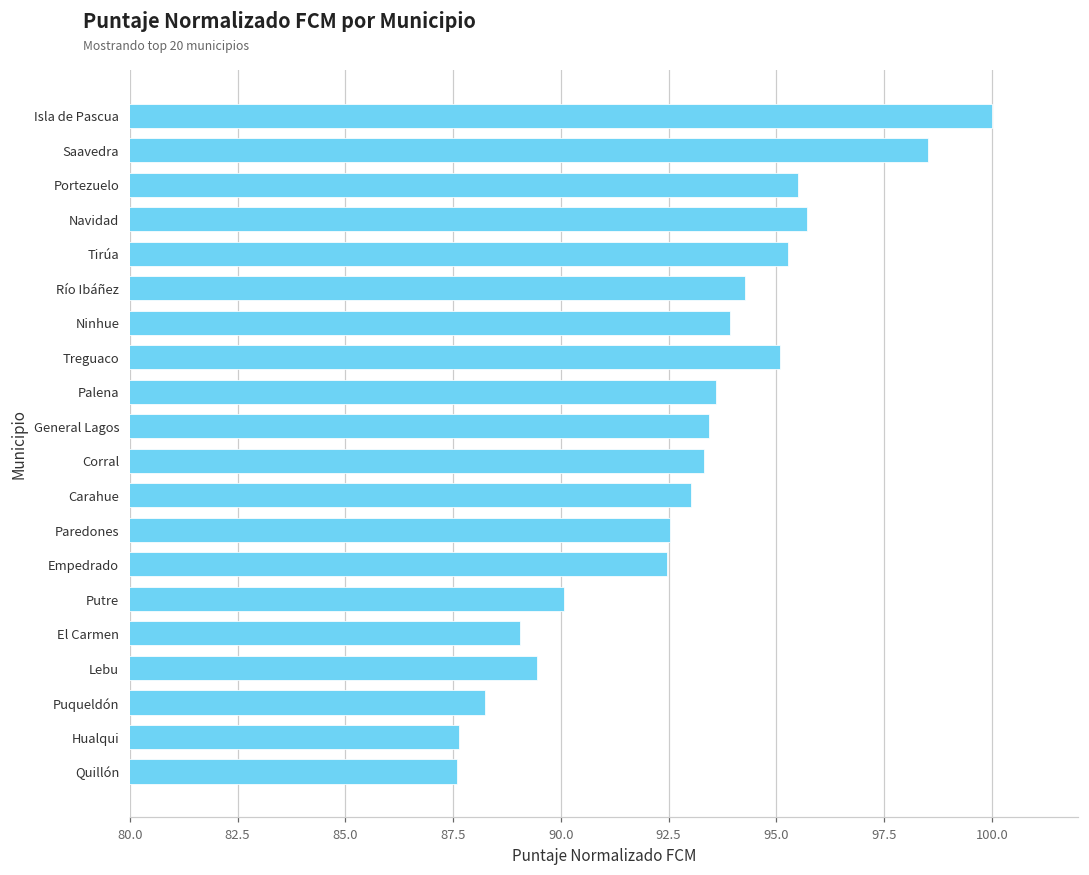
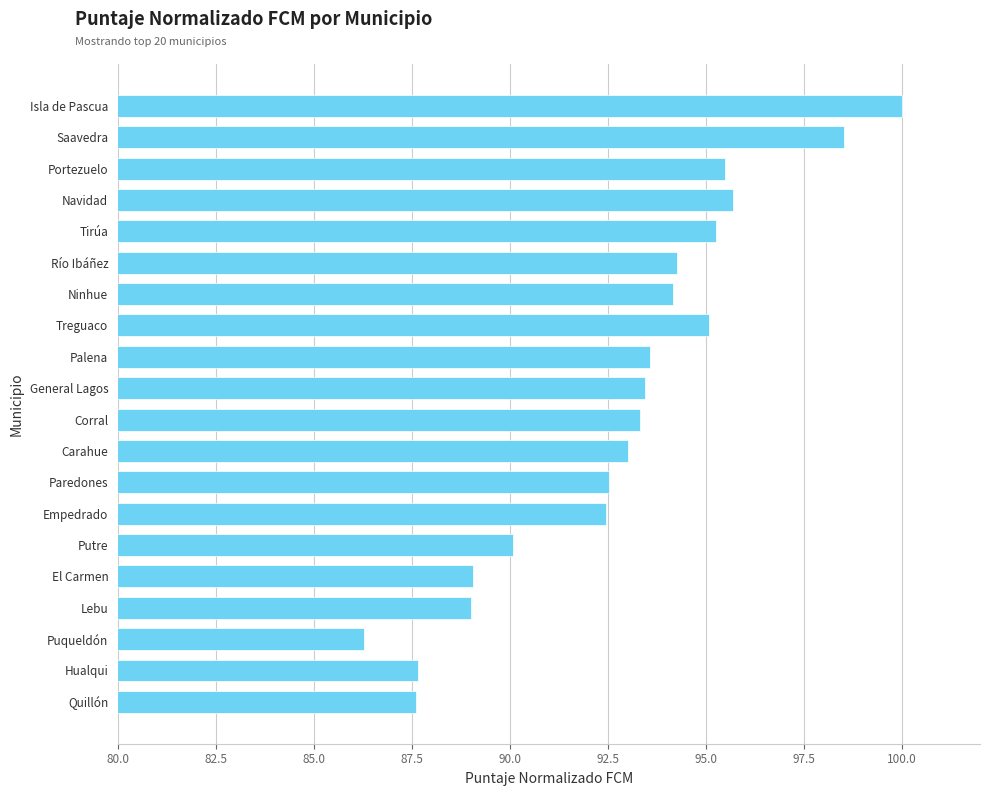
  {
    "Isla de Pascua": 100.0,
    "Saavedra": 98.5,
    "Portezuelo": 95.5,
    "Navidad": 95.7,
    "Tirúa": 95.3,
    "Río Ibáñez": 94.3,
-   "Ninhue": 93.9,
+   "Ninhue": 94.2,
    "Treguaco": 95.1,
    "Palena": 93.6,
    "General Lagos": 93.4,
    "Corral": 93.3,
    "Carahue": 93.0,
    "Paredones": 92.5,
    "Empedrado": 92.5,
    "Putre": 90.1,
    "El Carmen": 89.1,
-   "Lebu": 89.4,
-   "Puqueldón": 88.2,
+   "Lebu": 89.0,
+   "Puqueldón": 86.3,
    "Hualqui": 87.6,
    "Quillón": 87.6
  }
